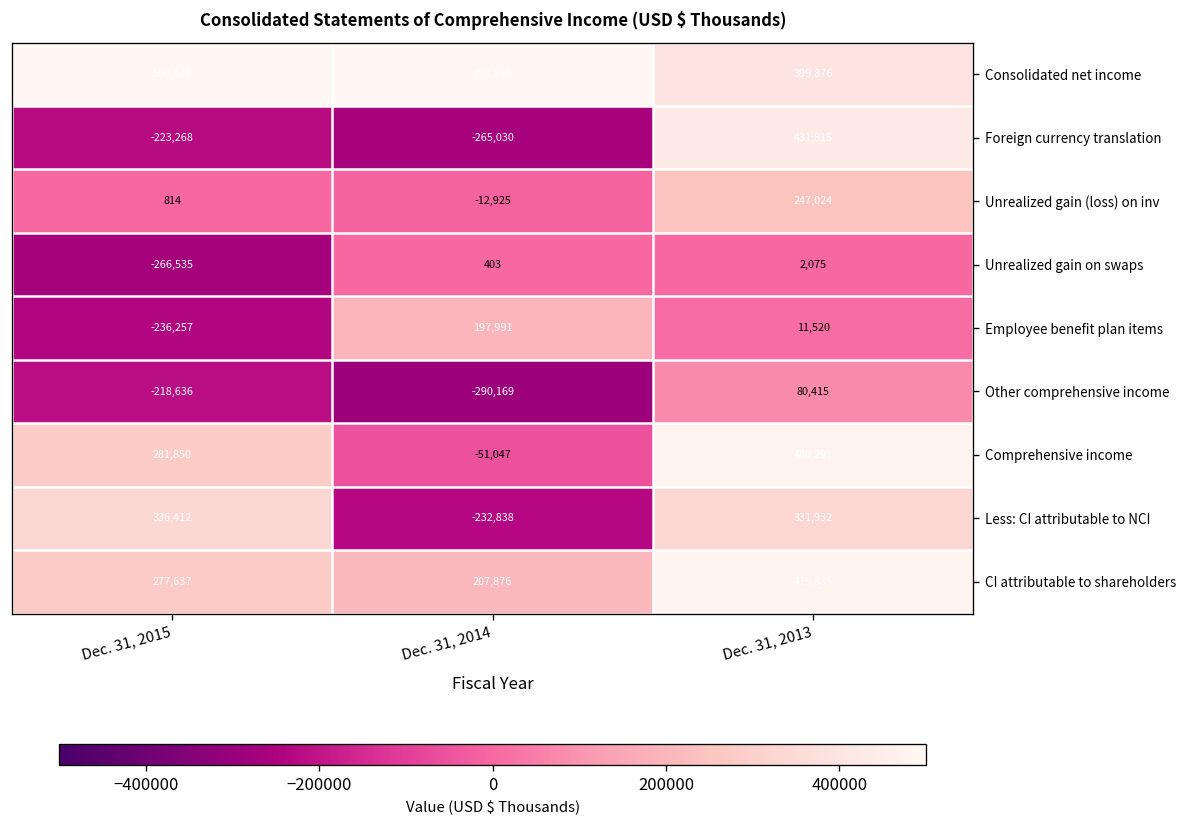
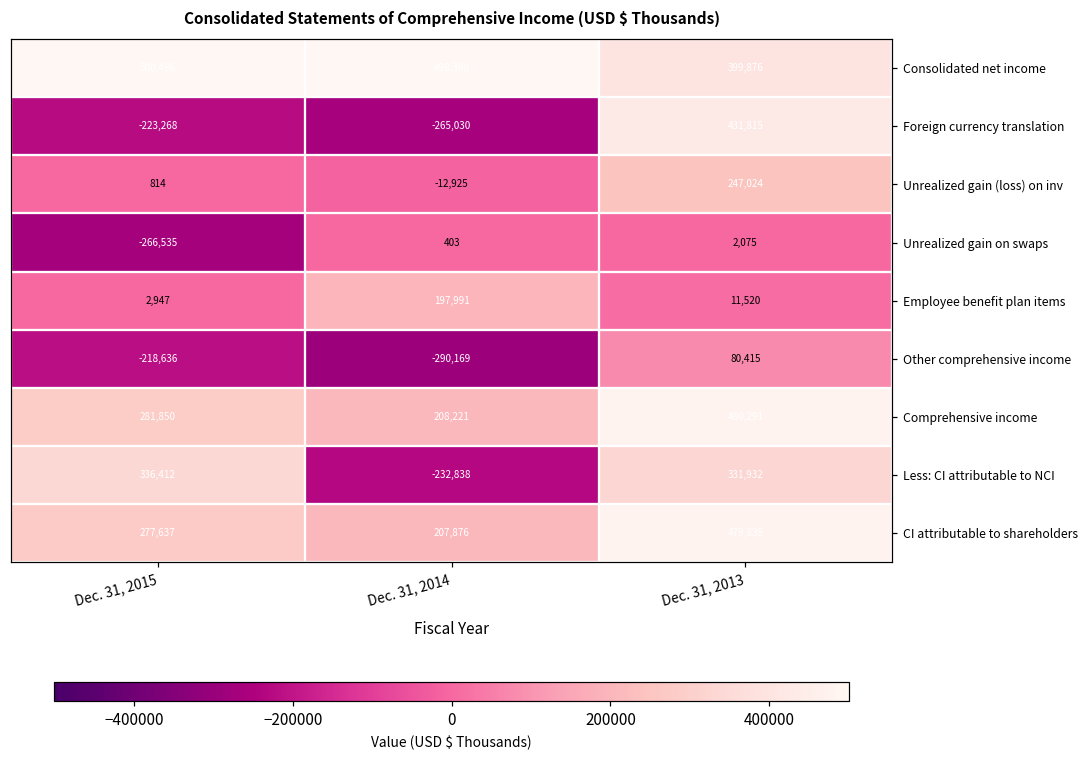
  {
    "Foreign currency translation": {
      "Dec. 31, 2015": "-223,268",
      "Dec. 31, 2014": "-265,030"
    },
    "Unrealized gain (loss) on inv": {
      "Dec. 31, 2015": "814",
      "Dec. 31, 2014": "-12,925",
      "Dec. 31, 2013": "247,024"
    },
    "Unrealized gain on swaps": {
      "Dec. 31, 2015": "-266,535",
      "Dec. 31, 2014": "403",
      "Dec. 31, 2013": "2,075"
    },
    "Employee benefit plan items": {
-     "Dec. 31, 2015": "-236,257",
+     "Dec. 31, 2015": "2,947",
      "Dec. 31, 2014": "197,991",
      "Dec. 31, 2013": "11,520"
    },
    "Other comprehensive income": {
      "Dec. 31, 2015": "-218,636",
      "Dec. 31, 2014": "-290,169",
      "Dec. 31, 2013": "80,415"
    },
    "Comprehensive income": {
      "Dec. 31, 2015": "281,850",
-     "Dec. 31, 2014": "-51,047"
+     "Dec. 31, 2014": "208,221"
    },
    "Less: CI attributable to NCI": {
      "Dec. 31, 2014": "-232,838"
    },
    "CI attributable to shareholders": {
      "Dec. 31, 2015": "277,637",
      "Dec. 31, 2014": "207,876"
    }
  }
